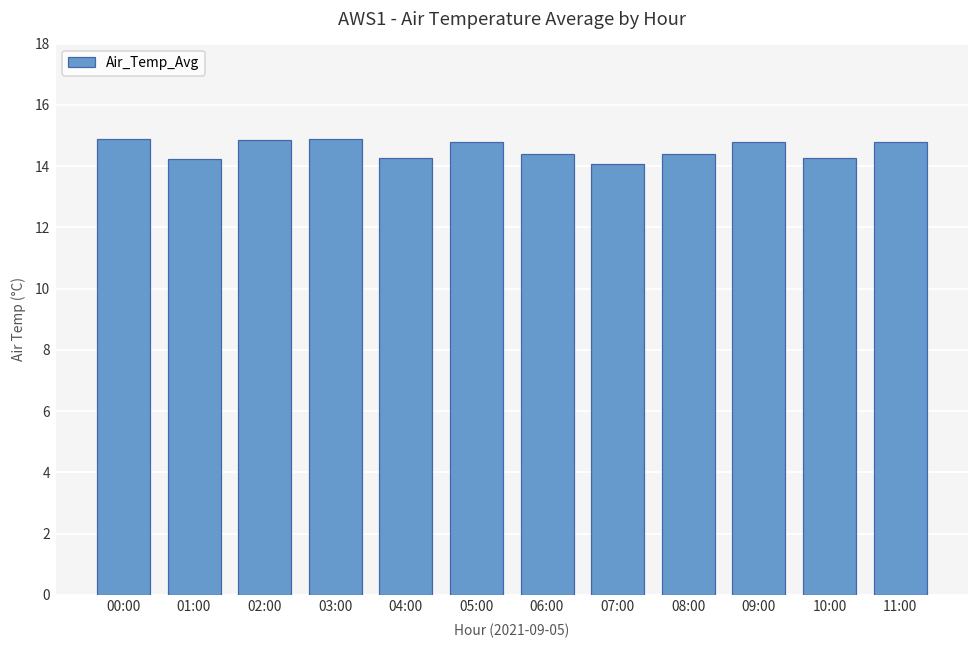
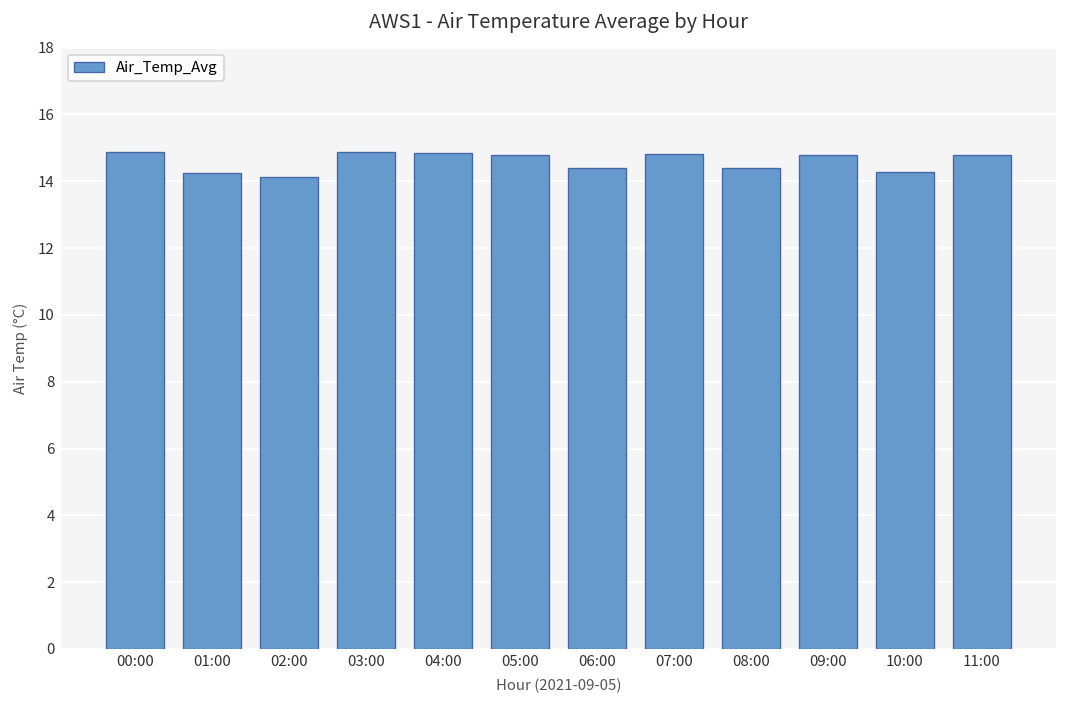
  {
    "00:00": 14.9,
    "01:00": 14.2,
-   "02:00": 14.8,
+   "02:00": 14.1,
    "03:00": 14.9,
-   "04:00": 14.3,
+   "04:00": 14.9,
    "05:00": 14.8,
    "06:00": 14.4,
-   "07:00": 14.1,
+   "07:00": 14.8,
    "08:00": 14.4,
    "09:00": 14.8,
    "10:00": 14.3,
    "11:00": 14.8
  }
